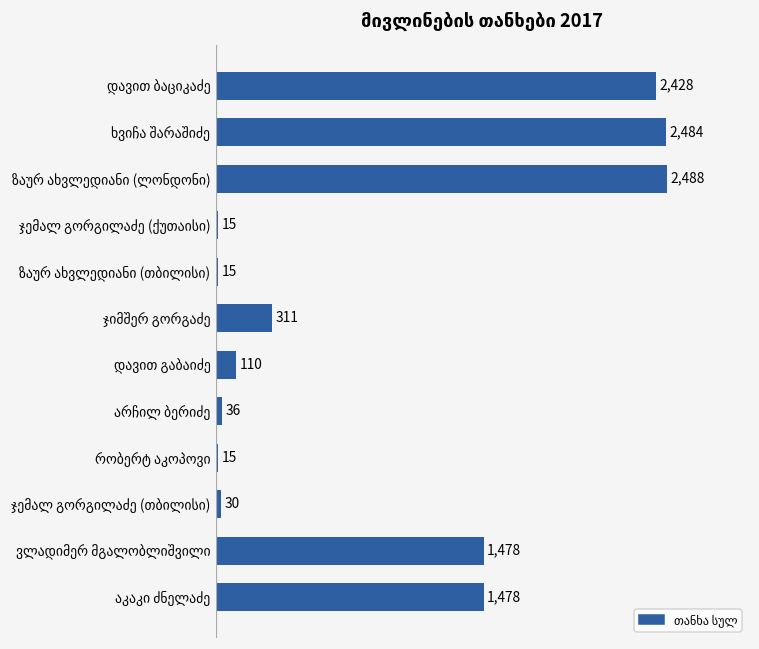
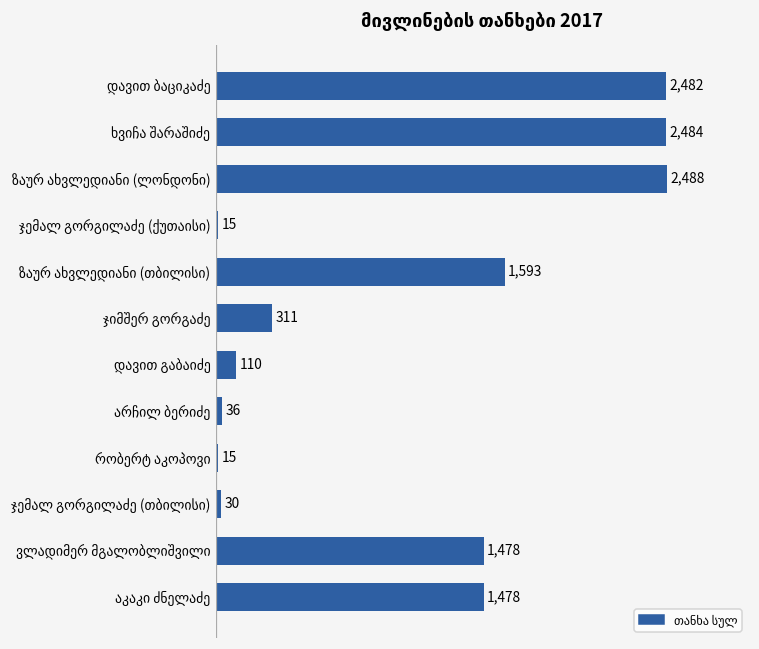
  {
-   "დავით ბაციკაძე": "2,428",
+   "დავით ბაციკაძე": "2,482",
    "ხვიჩა შარაშიძე": "2,484",
    "ზაურ ახვლედიანი (ლონდონი)": "2,488",
    "ჯემალ გორგილაძე (ქუთაისი)": "15",
-   "ზაურ ახვლედიანი (თბილისი)": "15",
+   "ზაურ ახვლედიანი (თბილისი)": "1,593",
    "ჯიმშერ გორგაძე": "311",
    "დავით გაბაიძე": "110",
    "არჩილ ბერიძე": "36",
    "რობერტ აკოპოვი": "15",
    "ჯემალ გორგილაძე (თბილისი)": "30",
    "ვლადიმერ მგალობლიშვილი": "1,478",
    "აკაკი ძნელაძე": "1,478"
  }
